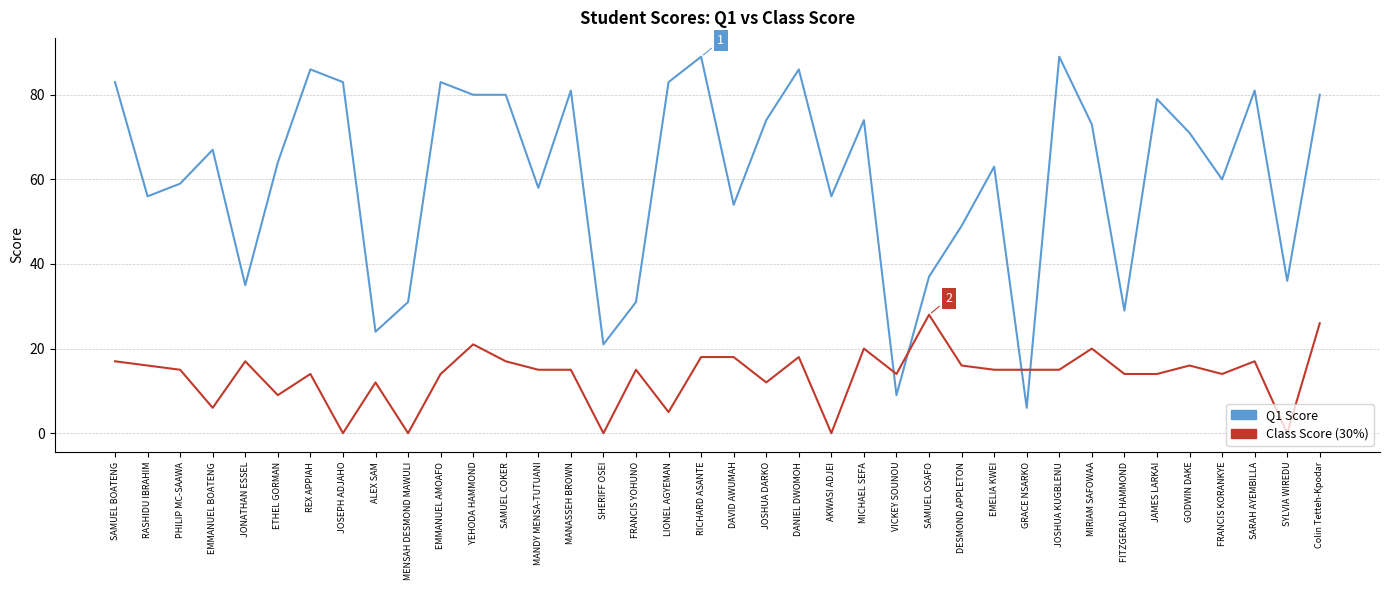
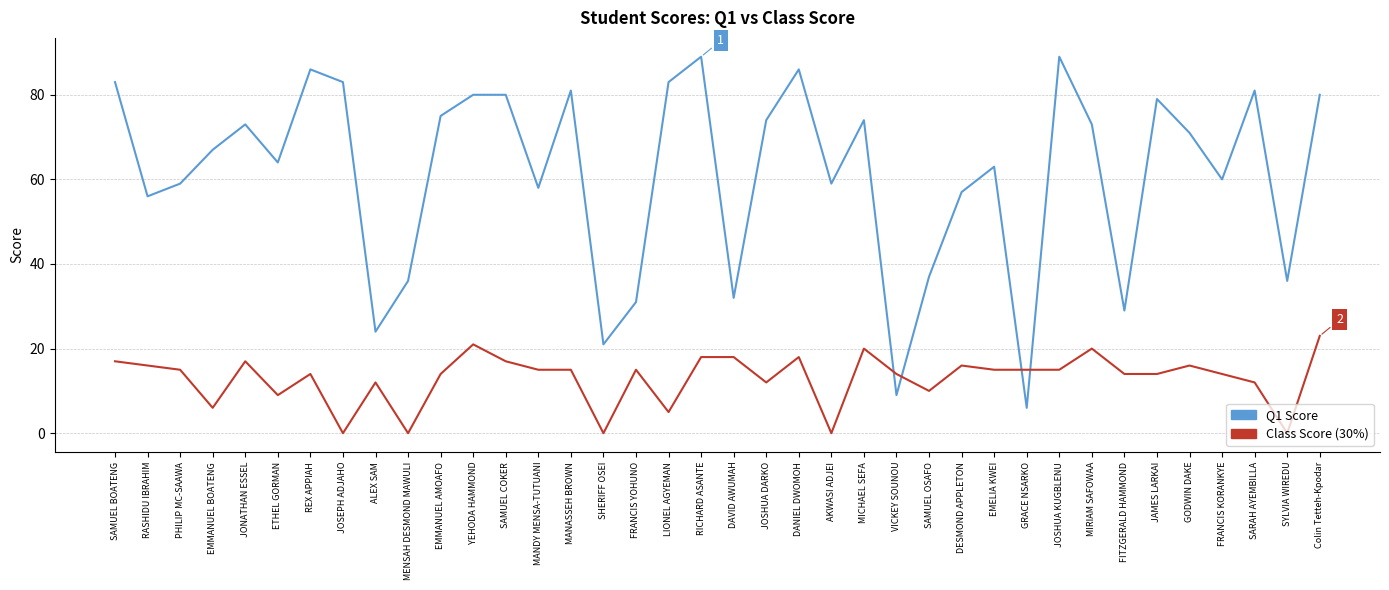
  {
    "Q1 Score": {
      "SAMUEL BOATENG": 83,
      "RASHIDU IBRAHIM": 56,
      "PHILIP MC-SAAWA": 59,
      "EMMANUEL BOATENG": 67,
-     "JONATHAN ESSEL": 35,
+     "JONATHAN ESSEL": 73,
      "ETHEL GORMAN": 64,
      "REX APPIAH": 86,
      "JOSEPH ADJAHO": 83,
      "ALEX SAM": 24,
-     "MENSAH DESMOND MAWULI": 31,
-     "EMMANUEL AMOAFO": 83,
+     "MENSAH DESMOND MAWULI": 36,
+     "EMMANUEL AMOAFO": 75,
      "YEHODA HAMMOND": 80,
      "SAMUEL COKER": 80,
      "MANDY MENSA-TUTUANI": 58,
      "MANASSEH BROWN": 81,
      "SHERIFF OSEI": 21,
      "FRANCIS YOHUNO": 31,
      "LIONEL AGYEMAN": 83,
      "RICHARD ASANTE": 89,
-     "DAVID AWUMAH": 54,
+     "DAVID AWUMAH": 32,
      "JOSHUA DARKO": 74,
      "DANIEL DWOMOH": 86,
-     "AKWASI ADJEI": 56,
+     "AKWASI ADJEI": 59,
      "MICHAEL SEFA": 74,
      "VICKEY SOUNOU": 9,
      "SAMUEL OSAFO": 37,
-     "DESMOND APPLETON": 49,
+     "DESMOND APPLETON": 57,
      "EMELIA KWEI": 63,
      "GRACE NSARKO": 6,
      "JOSHUA KUGBLENU": 89,
      "MIRIAM SAFOWAA": 73,
      "FITZGERALD HAMMOND": 29,
      "JAMES LARKAI": 79,
      "GODWIN DAKE": 71,
      "FRANCIS KORANKYE": 60,
      "SARAH AYEMBILLA": 81,
      "SYLVIA WIREDU": 36,
      "Colin Tetteh-Kpodar": 80
    },
    "Class Score (30%)": {
      "SAMUEL BOATENG": 17,
      "RASHIDU IBRAHIM": 16,
      "PHILIP MC-SAAWA": 15,
      "EMMANUEL BOATENG": 6,
      "JONATHAN ESSEL": 17,
      "ETHEL GORMAN": 9,
      "REX APPIAH": 14,
      "JOSEPH ADJAHO": 0,
      "ALEX SAM": 12,
      "MENSAH DESMOND MAWULI": 0,
      "EMMANUEL AMOAFO": 14,
      "YEHODA HAMMOND": 21,
      "SAMUEL COKER": 17,
      "MANDY MENSA-TUTUANI": 15,
      "MANASSEH BROWN": 15,
      "SHERIFF OSEI": 0,
      "FRANCIS YOHUNO": 15,
      "LIONEL AGYEMAN": 5,
      "RICHARD ASANTE": 18,
      "DAVID AWUMAH": 18,
      "JOSHUA DARKO": 12,
      "DANIEL DWOMOH": 18,
      "AKWASI ADJEI": 0,
      "MICHAEL SEFA": 20,
      "VICKEY SOUNOU": 14,
-     "SAMUEL OSAFO": 28,
+     "SAMUEL OSAFO": 10,
      "DESMOND APPLETON": 16,
      "EMELIA KWEI": 15,
      "GRACE NSARKO": 15,
      "JOSHUA KUGBLENU": 15,
      "MIRIAM SAFOWAA": 20,
      "FITZGERALD HAMMOND": 14,
      "JAMES LARKAI": 14,
      "GODWIN DAKE": 16,
      "FRANCIS KORANKYE": 14,
-     "SARAH AYEMBILLA": 17,
-     "Colin Tetteh-Kpodar": 26
+     "SARAH AYEMBILLA": 12,
+     "Colin Tetteh-Kpodar": 23
    }
  }
